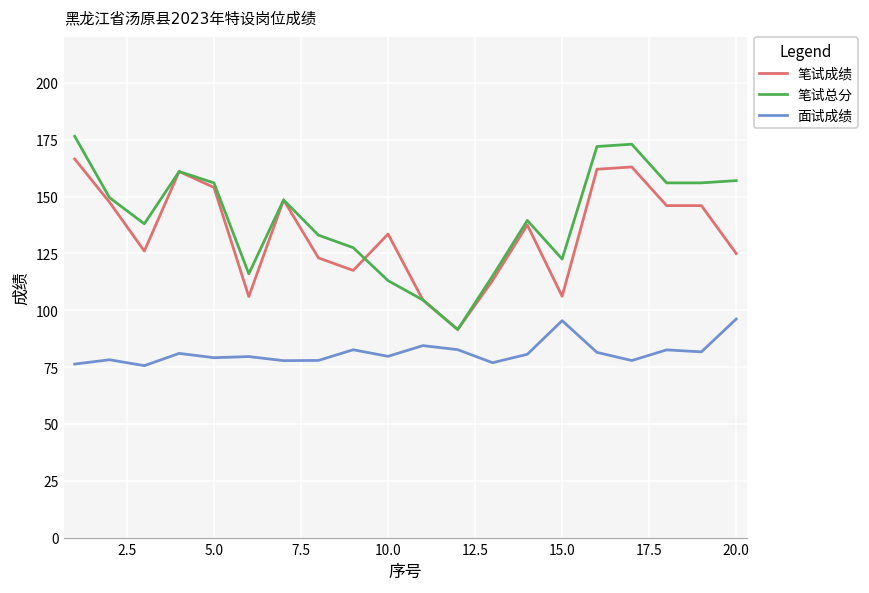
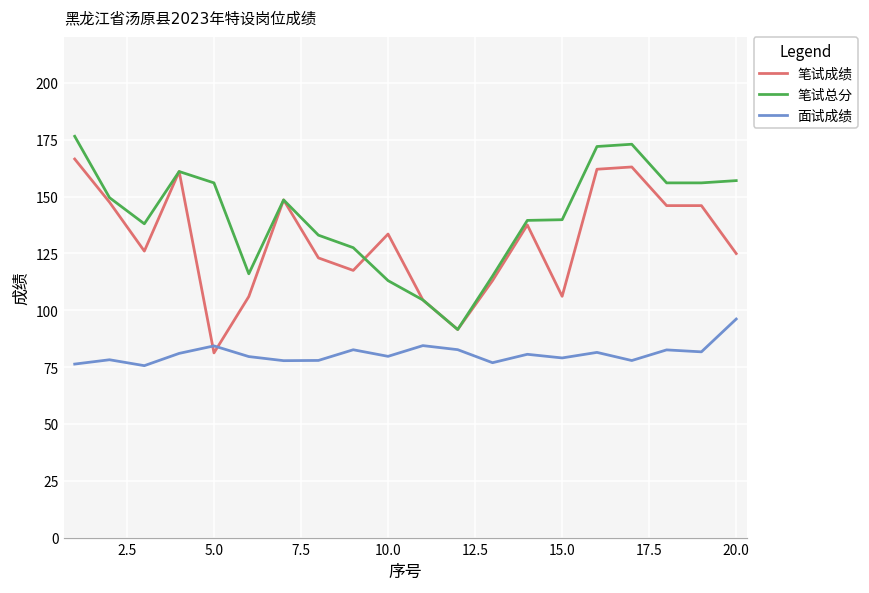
  {
    "笔试成绩": {
-     "5.0": 154,
+     "5.0": 81,
      "10.0": 134,
      "15.0": 106,
      "20.0": 125
    },
    "笔试总分": {
      "5.0": 156,
      "10.0": 113,
-     "15.0": 123,
+     "15.0": 140,
      "20.0": 157
    },
    "面试成绩": {
-     "5.0": 79,
+     "5.0": 84,
      "10.0": 80,
-     "15.0": 95,
+     "15.0": 79,
      "20.0": 96
    }
  }
